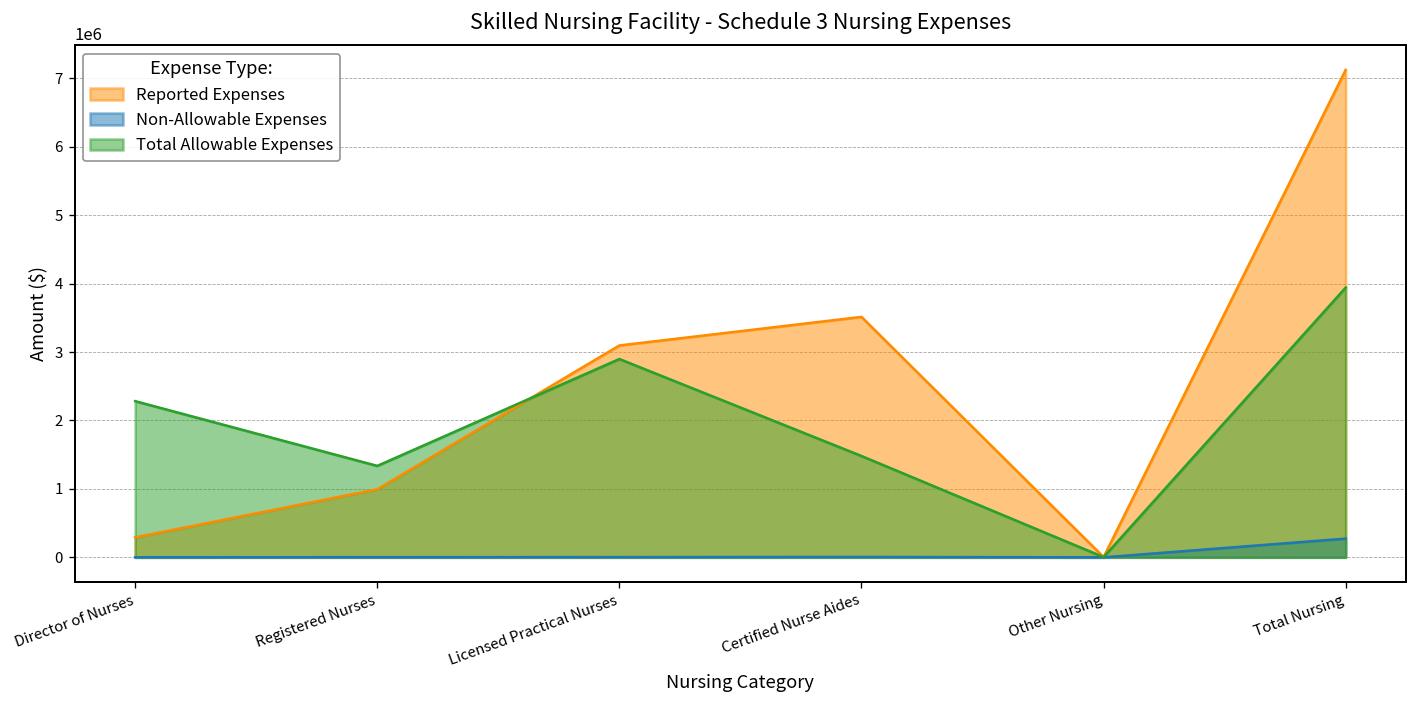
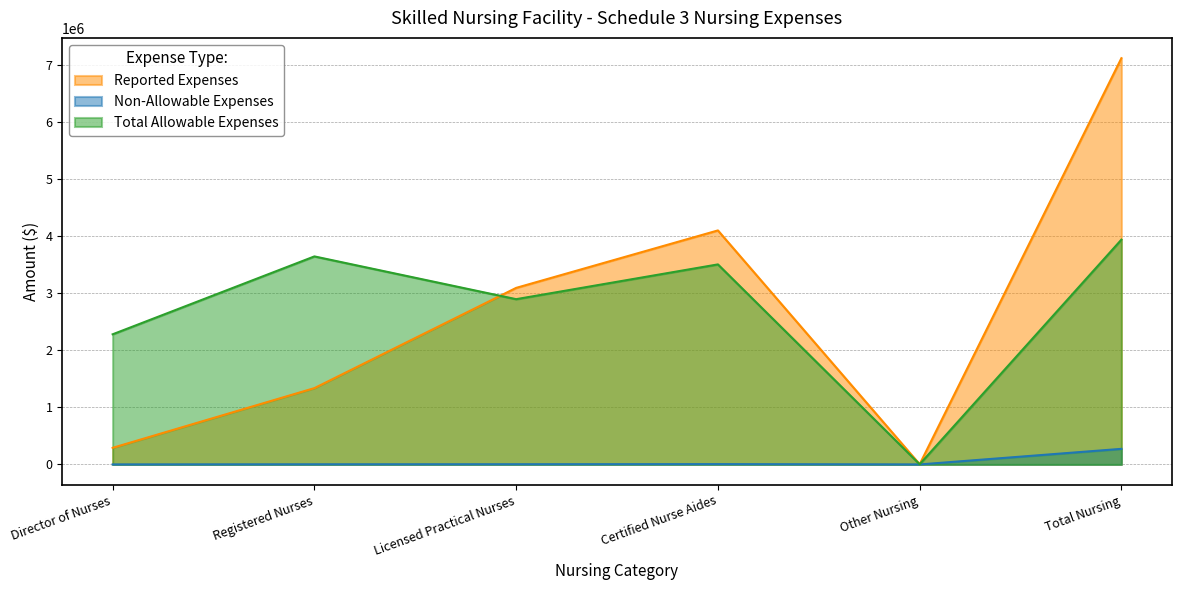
  {
    "Reported Expenses": {
      "Director of Nurses": 300000,
-     "Registered Nurses": 1000000,
+     "Registered Nurses": 1300000,
      "Licensed Practical Nurses": 3100000,
-     "Certified Nurse Aides": 3500000,
+     "Certified Nurse Aides": 4100000,
      "Total Nursing": 7100000
    },
    "Non-Allowable Expenses": {
      "Director of Nurses": 0,
      "Registered Nurses": 0,
      "Licensed Practical Nurses": 0,
      "Certified Nurse Aides": 0,
      "Total Nursing": 300000
    },
    "Total Allowable Expenses": {
      "Director of Nurses": 2300000,
-     "Registered Nurses": 1300000,
+     "Registered Nurses": 3600000,
      "Licensed Practical Nurses": 2900000,
-     "Certified Nurse Aides": 1500000,
+     "Certified Nurse Aides": 3500000,
      "Total Nursing": 3900000
    }
  }
